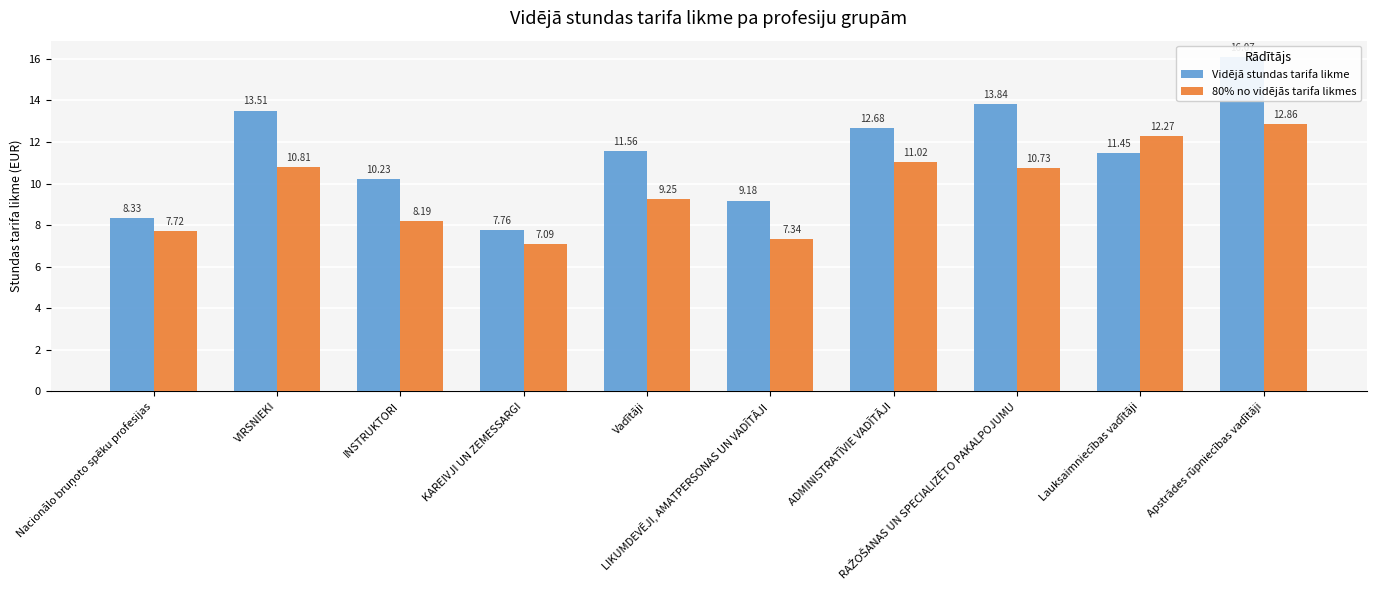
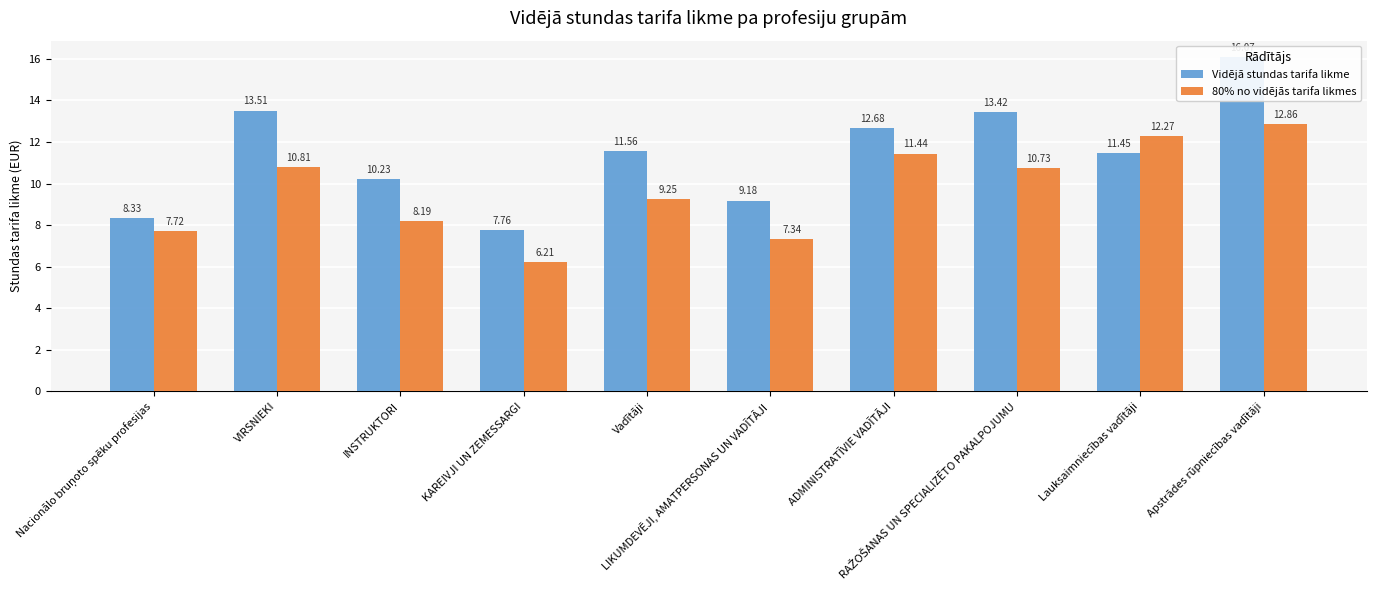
  {
    "Vidējā stundas tarifa likme": {
      "Nacionālo bruņoto spēku profesijas": 8.33,
      "VIRSNIEKI": 13.51,
      "INSTRUKTORI": 10.23,
      "KAREIVJI UN ZEMESSARGI": 7.76,
      "Vadītāji": 11.56,
      "LIKUMDEVĒJI, AMATPERSONAS UN VADĪTĀJI": 9.18,
      "ADMINISTRATĪVIE VADĪTĀJI": 12.68,
-     "RAŽOŠANAS UN SPECIALIZĒTO PAKALPOJUMU": 13.84,
+     "RAŽOŠANAS UN SPECIALIZĒTO PAKALPOJUMU": 13.42,
      "Lauksaimniecības vadītāji": 11.45
    },
    "80% no vidējās tarifa likmes": {
      "Nacionālo bruņoto spēku profesijas": 7.72,
      "VIRSNIEKI": 10.81,
      "INSTRUKTORI": 8.19,
-     "KAREIVJI UN ZEMESSARGI": 7.09,
+     "KAREIVJI UN ZEMESSARGI": 6.21,
      "Vadītāji": 9.25,
      "LIKUMDEVĒJI, AMATPERSONAS UN VADĪTĀJI": 7.34,
-     "ADMINISTRATĪVIE VADĪTĀJI": 11.02,
+     "ADMINISTRATĪVIE VADĪTĀJI": 11.44,
      "RAŽOŠANAS UN SPECIALIZĒTO PAKALPOJUMU": 10.73,
      "Lauksaimniecības vadītāji": 12.27,
      "Apstrādes rūpniecības vadītāji": 12.86
    }
  }
